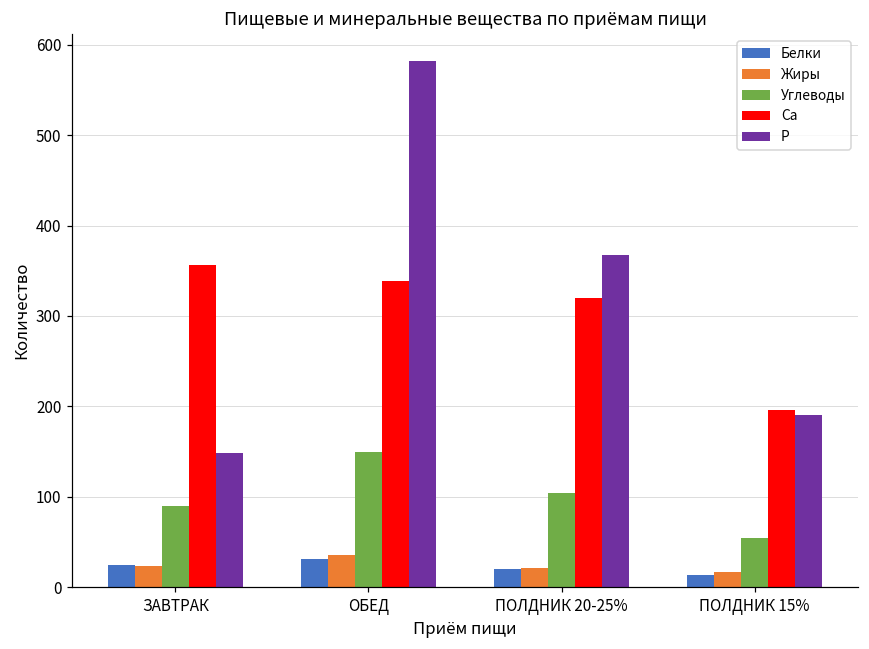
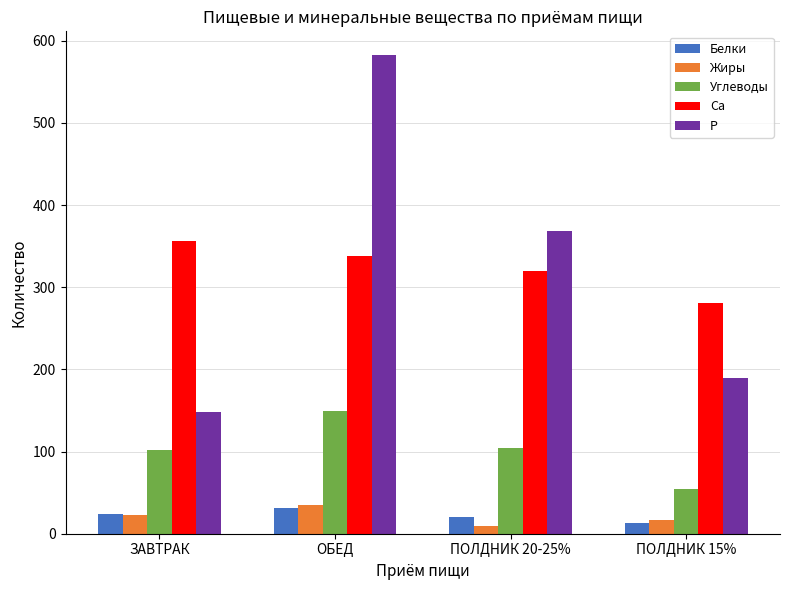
  {
    "Белки": {
      "ЗАВТРАК": 20,
      "ОБЕД": 30,
      "ПОЛДНИК 20-25%": 20,
      "ПОЛДНИК 15%": 10
    },
    "Жиры": {
      "ЗАВТРАК": 20,
      "ОБЕД": 40,
-     "ПОЛДНИК 20-25%": 20,
+     "ПОЛДНИК 20-25%": 10,
      "ПОЛДНИК 15%": 20
    },
    "Углеводы": {
-     "ЗАВТРАК": 90,
+     "ЗАВТРАК": 100,
      "ОБЕД": 150,
      "ПОЛДНИК 20-25%": 100,
      "ПОЛДНИК 15%": 50
    },
    "Са": {
      "ЗАВТРАК": 360,
      "ОБЕД": 340,
      "ПОЛДНИК 20-25%": 320,
-     "ПОЛДНИК 15%": 200
+     "ПОЛДНИК 15%": 280
    },
    "Р": {
      "ЗАВТРАК": 150,
      "ОБЕД": 580,
      "ПОЛДНИК 20-25%": 370,
      "ПОЛДНИК 15%": 190
    }
  }
